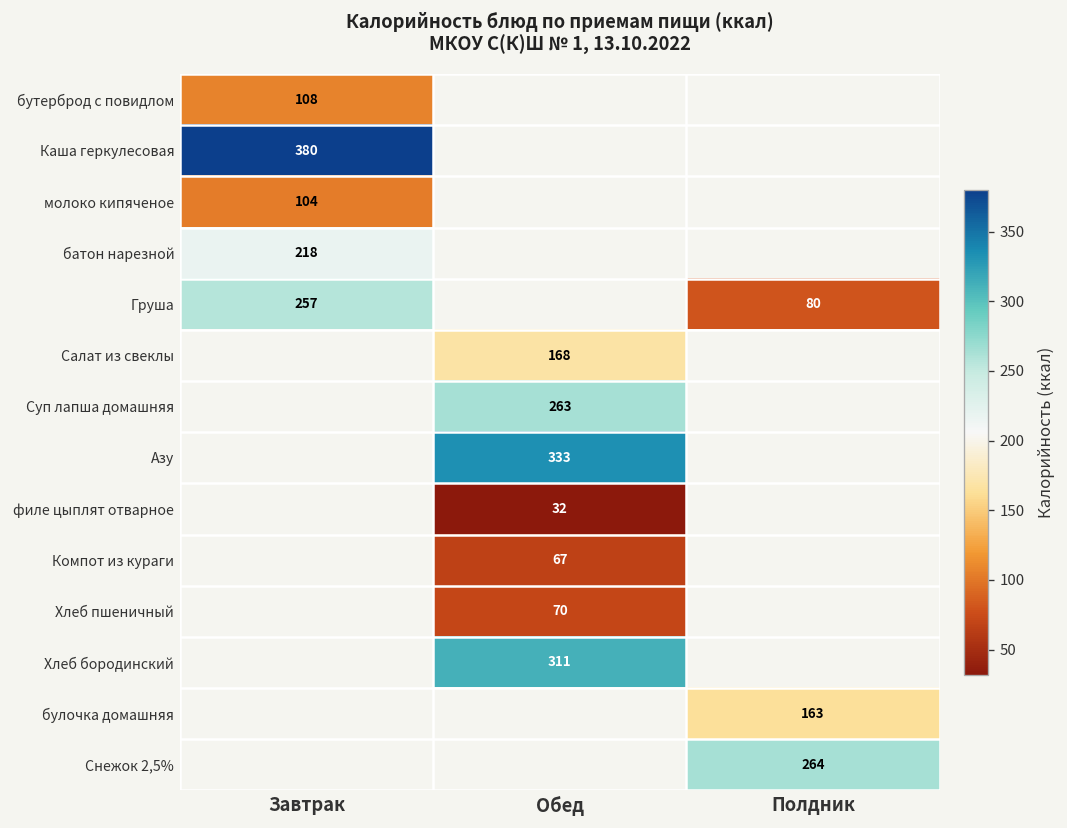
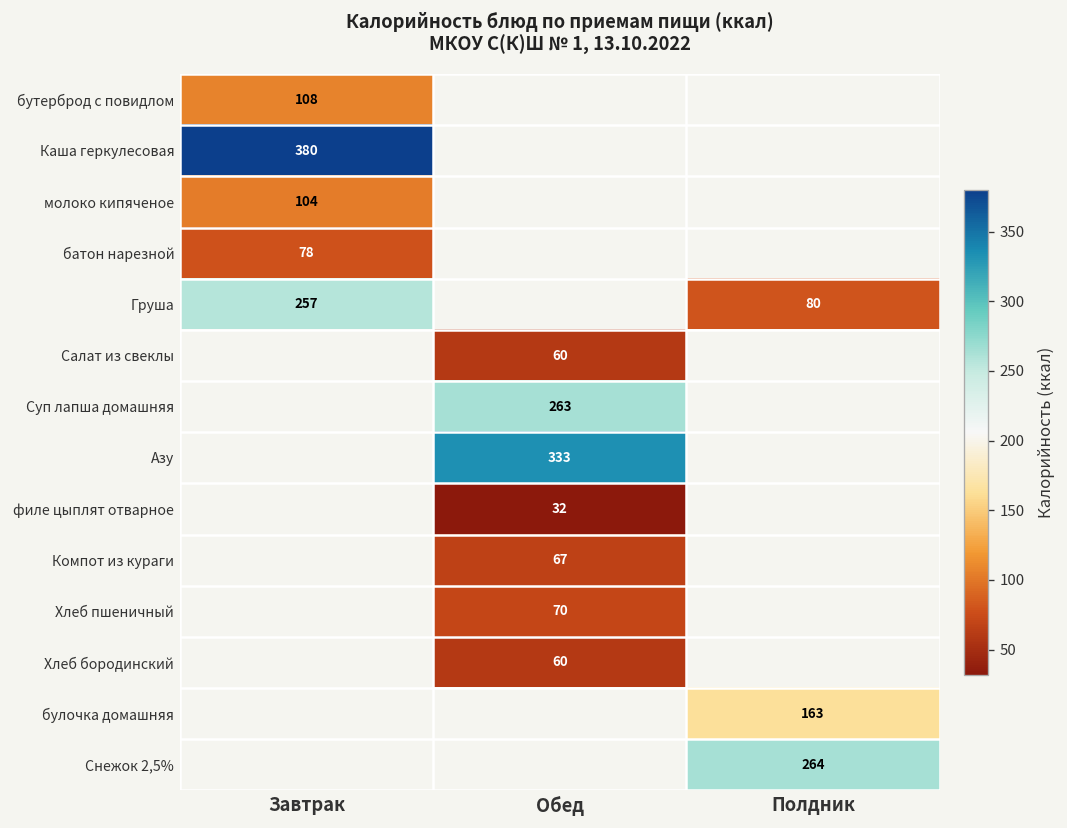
  {
    "бутерброд с повидлом": {
      "Завтрак": 108
    },
    "Каша геркулесовая": {
      "Завтрак": 380
    },
    "молоко кипяченое": {
      "Завтрак": 104
    },
    "батон нарезной": {
-     "Завтрак": 218
+     "Завтрак": 78
    },
    "Груша": {
      "Завтрак": 257,
      "Полдник": 80
    },
    "Салат из свеклы": {
-     "Обед": 168
+     "Обед": 60
    },
    "Суп лапша домашняя": {
      "Обед": 263
    },
    "Азу": {
      "Обед": 333
    },
    "филе цыплят отварное": {
      "Обед": 32
    },
    "Компот из кураги": {
      "Обед": 67
    },
    "Хлеб пшеничный": {
      "Обед": 70
    },
    "Хлеб бородинский": {
-     "Обед": 311
+     "Обед": 60
    },
    "булочка домашняя": {
      "Полдник": 163
    },
    "Снежок 2,5%": {
      "Полдник": 264
    }
  }
